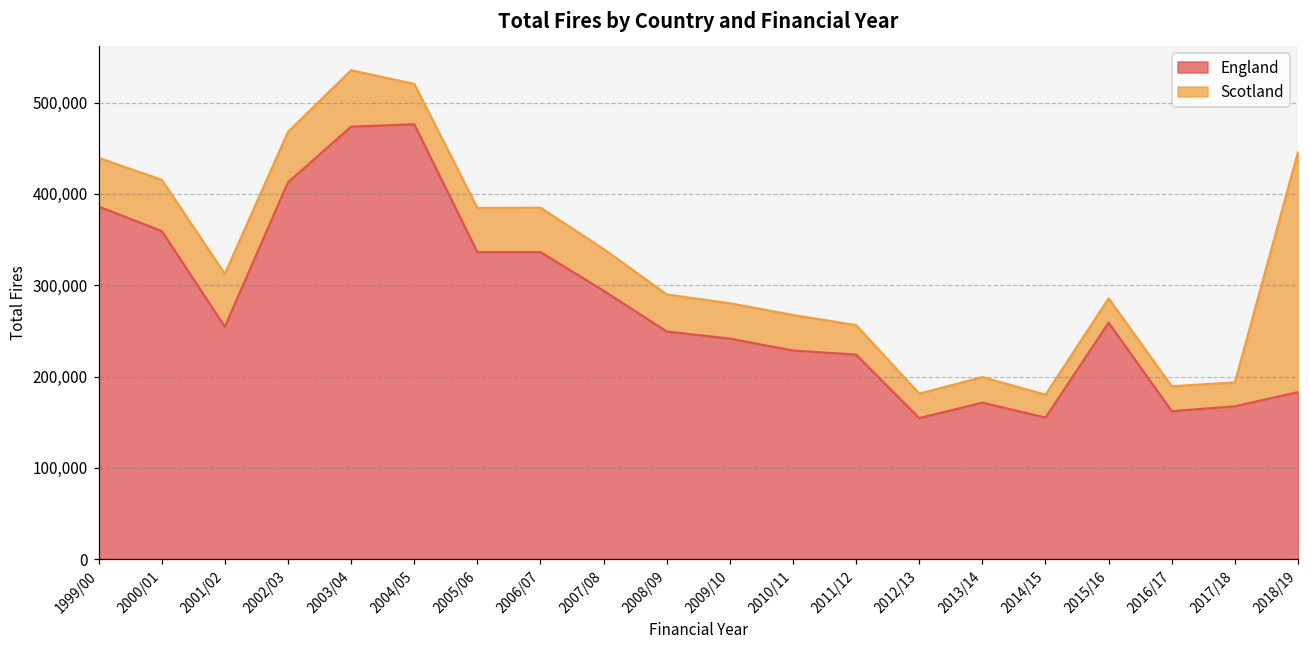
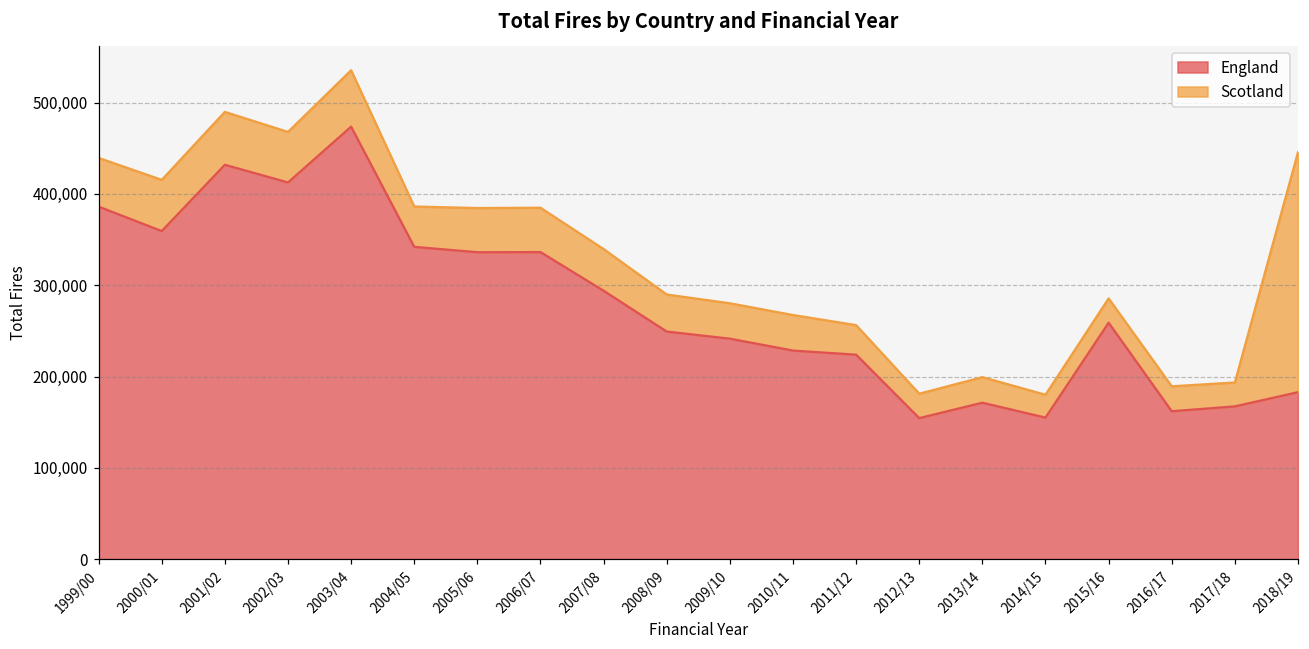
  {
    "England": {
      "1999/00": "390,000",
      "2000/01": "360,000",
-     "2001/02": "250,000",
+     "2001/02": "430,000",
      "2002/03": "410,000",
      "2003/04": "470,000",
-     "2004/05": "480,000",
+     "2004/05": "340,000",
      "2005/06": "340,000",
      "2006/07": "340,000",
      "2007/08": "290,000",
      "2008/09": "250,000",
      "2009/10": "240,000",
      "2010/11": "230,000",
      "2011/12": "220,000",
      "2012/13": "150,000",
      "2013/14": "170,000",
      "2014/15": "160,000",
      "2015/16": "260,000",
      "2016/17": "160,000",
      "2017/18": "170,000",
      "2018/19": "180,000"
    },
    "Scotland": {
      "1999/00": "50,000",
      "2000/01": "60,000",
      "2001/02": "60,000",
      "2002/03": "60,000",
      "2003/04": "60,000",
      "2004/05": "40,000",
      "2005/06": "50,000",
      "2006/07": "50,000",
      "2007/08": "50,000",
      "2008/09": "40,000",
      "2009/10": "40,000",
      "2010/11": "40,000",
      "2011/12": "30,000",
      "2012/13": "30,000",
      "2013/14": "30,000",
      "2014/15": "30,000",
      "2015/16": "30,000",
      "2016/17": "30,000",
      "2017/18": "30,000",
      "2018/19": "260,000"
    }
  }
